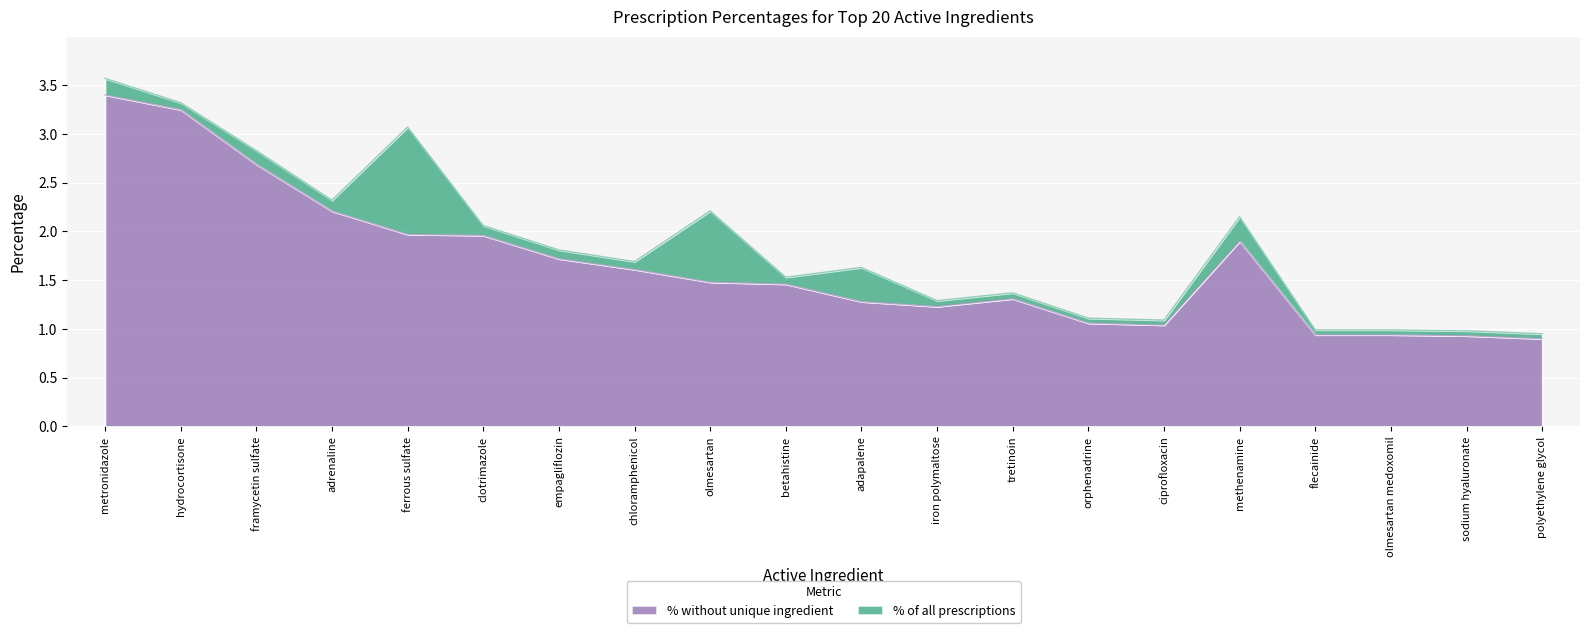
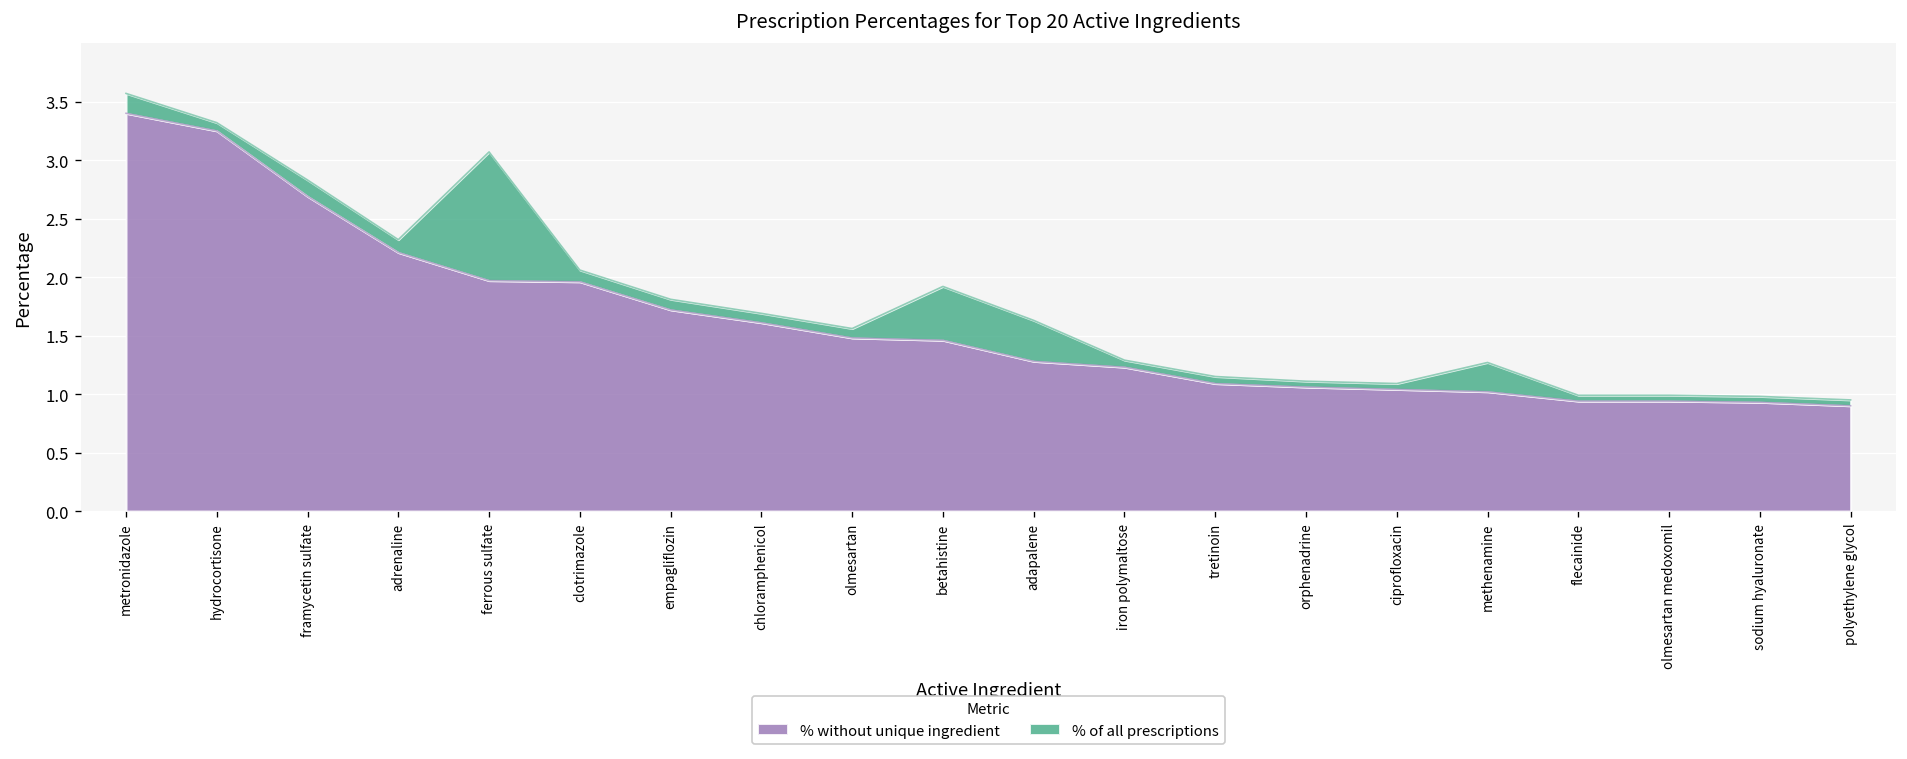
  {
    "% without unique ingredient": {
      "metronidazole": 3.4,
      "hydrocortisone": 3.3,
      "framycetin sulfate": 2.7,
      "adrenaline": 2.2,
      "ferrous sulfate": 2.0,
      "clotrimazole": 2.0,
      "empagliflozin": 1.7,
      "chloramphenicol": 1.6,
      "olmesartan": 1.5,
      "betahistine": 1.5,
      "adapalene": 1.3,
      "iron polymaltose": 1.2,
-     "tretinoin": 1.3,
+     "tretinoin": 1.1,
      "orphenadrine": 1.1,
      "ciprofloxacin": 1.0,
-     "methenamine": 1.9,
+     "methenamine": 1.0,
      "flecainide": 0.9,
      "olmesartan medoxomil": 0.9,
      "sodium hyaluronate": 0.9,
      "polyethylene glycol": 0.9
    },
    "% of all prescriptions": {
      "metronidazole": 0.2,
      "hydrocortisone": 0.1,
      "framycetin sulfate": 0.1,
      "adrenaline": 0.1,
      "ferrous sulfate": 1.1,
      "clotrimazole": 0.1,
      "empagliflozin": 0.1,
      "chloramphenicol": 0.1,
-     "olmesartan": 0.7,
-     "betahistine": 0.1,
+     "olmesartan": 0.1,
+     "betahistine": 0.5,
      "adapalene": 0.3,
      "iron polymaltose": 0.1,
      "tretinoin": 0.1,
      "orphenadrine": 0.1,
      "ciprofloxacin": 0.1,
      "methenamine": 0.3,
      "flecainide": 0.1,
      "olmesartan medoxomil": 0.1,
      "sodium hyaluronate": 0.1,
      "polyethylene glycol": 0.1
    }
  }
